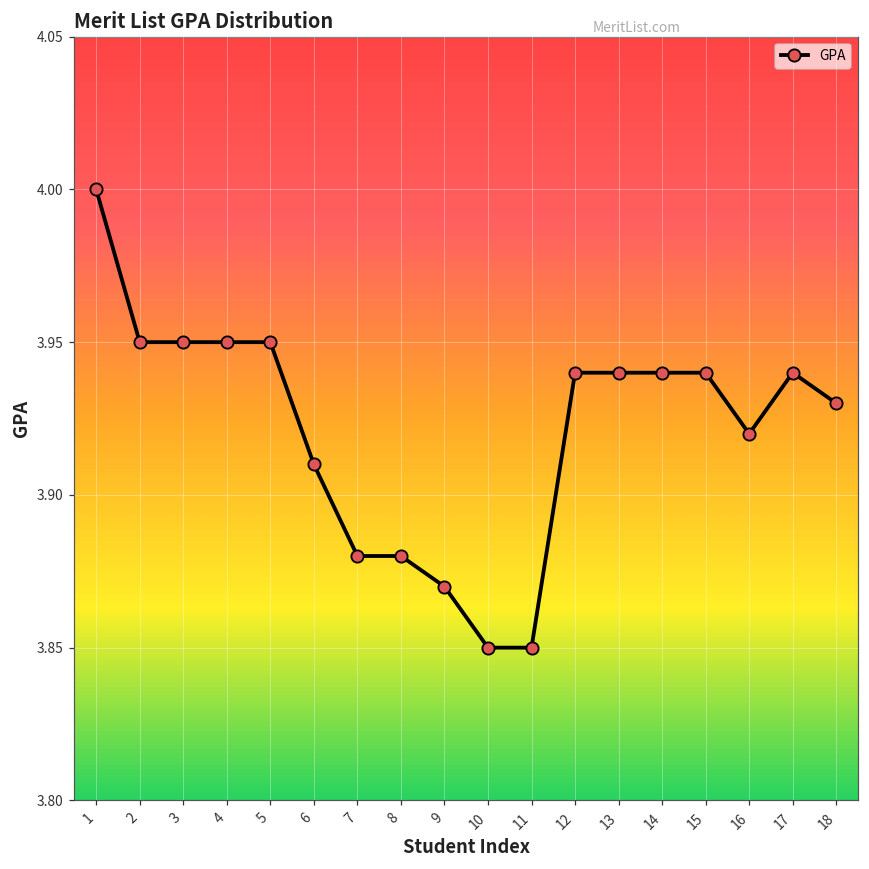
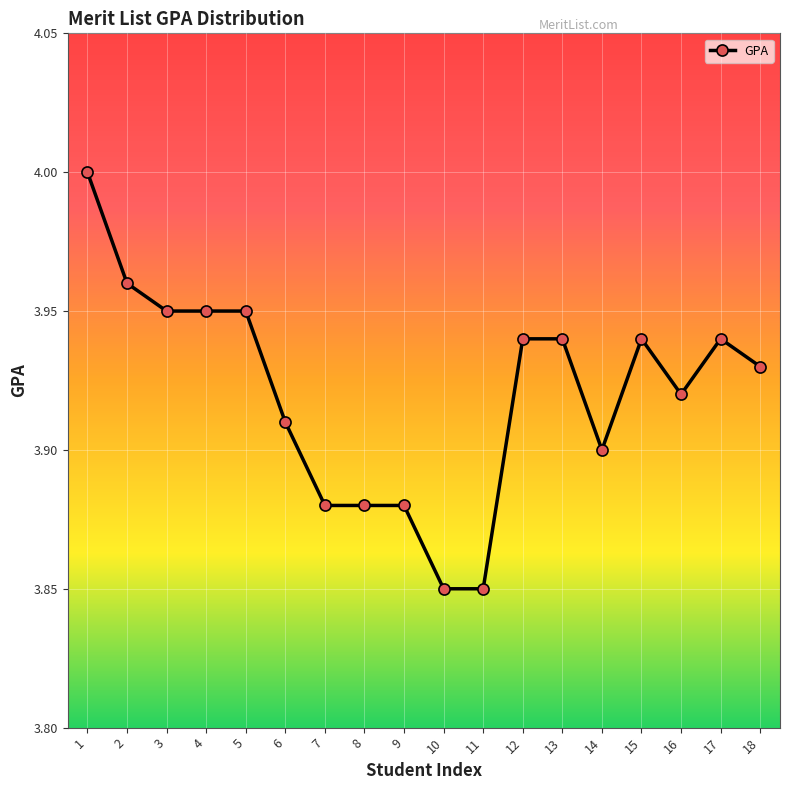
  {
    "1": 4.00,
-   "2": 3.95,
+   "2": 3.96,
    "3": 3.95,
    "4": 3.95,
    "5": 3.95,
    "6": 3.91,
    "7": 3.88,
    "8": 3.88,
-   "9": 3.87,
+   "9": 3.88,
    "10": 3.85,
    "11": 3.85,
    "12": 3.94,
    "13": 3.94,
-   "14": 3.94,
+   "14": 3.90,
    "15": 3.94,
    "16": 3.92,
    "17": 3.94,
    "18": 3.93
  }
